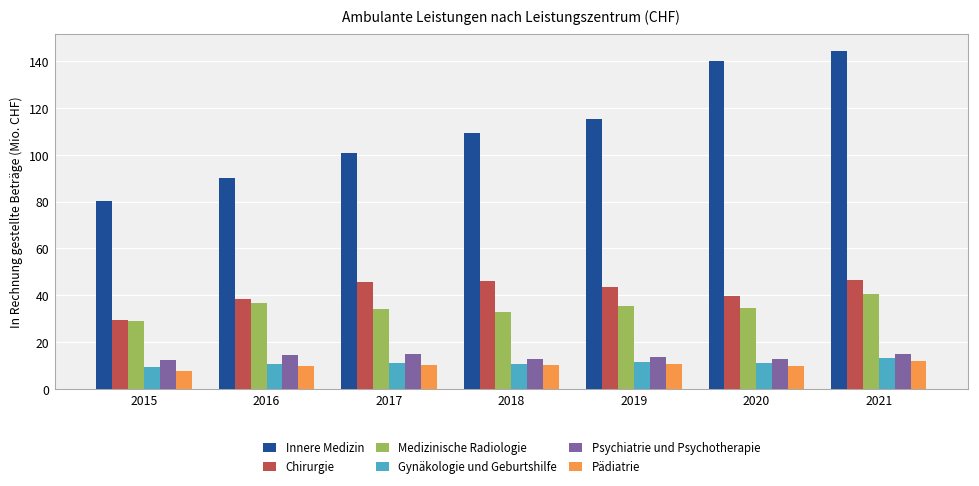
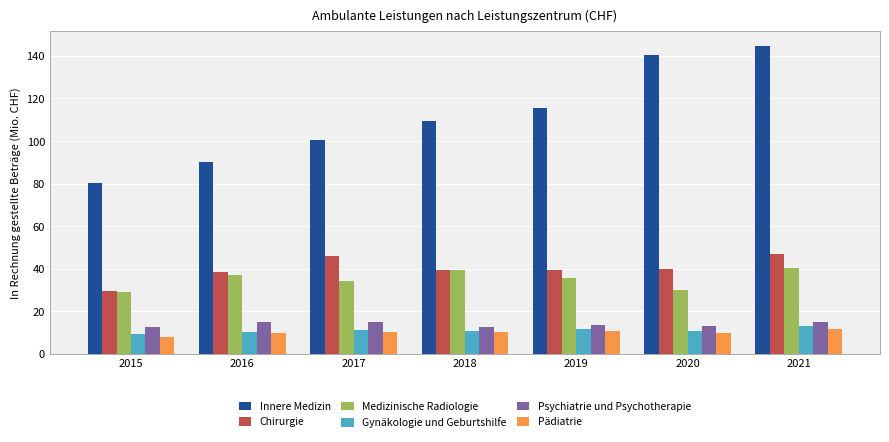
  {
    "Innere Medizin": {
      "2015": 80,
      "2016": 90,
      "2017": 101,
      "2018": 110,
      "2019": 116,
      "2020": 140,
      "2021": 145
    },
    "Chirurgie": {
      "2015": 29,
      "2016": 38,
      "2017": 46,
-     "2018": 46,
-     "2019": 44,
+     "2018": 39,
+     "2019": 39,
      "2020": 40,
      "2021": 47
    },
    "Medizinische Radiologie": {
      "2015": 29,
      "2016": 37,
      "2017": 34,
-     "2018": 33,
+     "2018": 39,
      "2019": 35,
-     "2020": 35,
+     "2020": 30,
      "2021": 40
    },
    "Gynäkologie und Geburtshilfe": {
      "2015": 9,
      "2016": 10,
      "2017": 11,
      "2018": 11,
      "2019": 12,
      "2020": 11,
      "2021": 13
    },
    "Psychiatrie und Psychotherapie": {
      "2015": 12,
      "2016": 15,
      "2017": 15,
      "2018": 13,
      "2019": 14,
      "2020": 13,
      "2021": 15
    },
    "Pädiatrie": {
      "2015": 8,
      "2016": 10,
      "2017": 10,
      "2018": 10,
      "2019": 10,
      "2020": 10,
      "2021": 12
    }
  }
